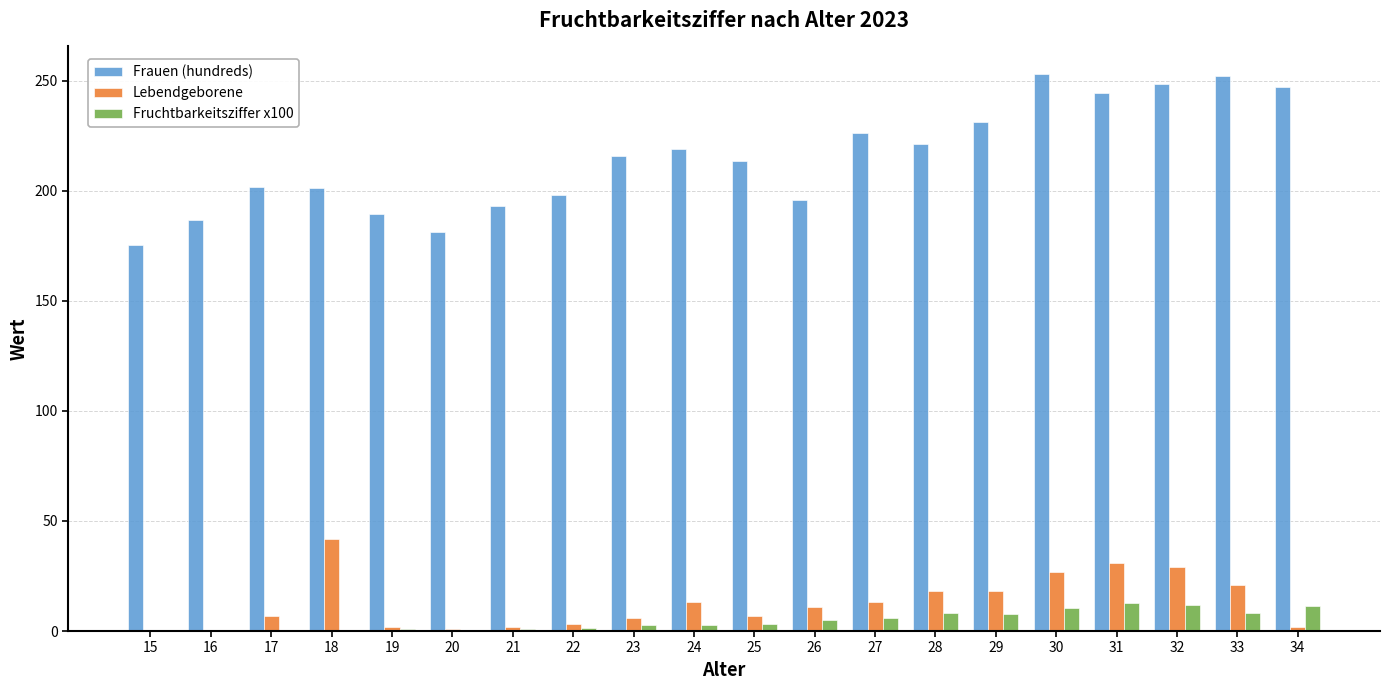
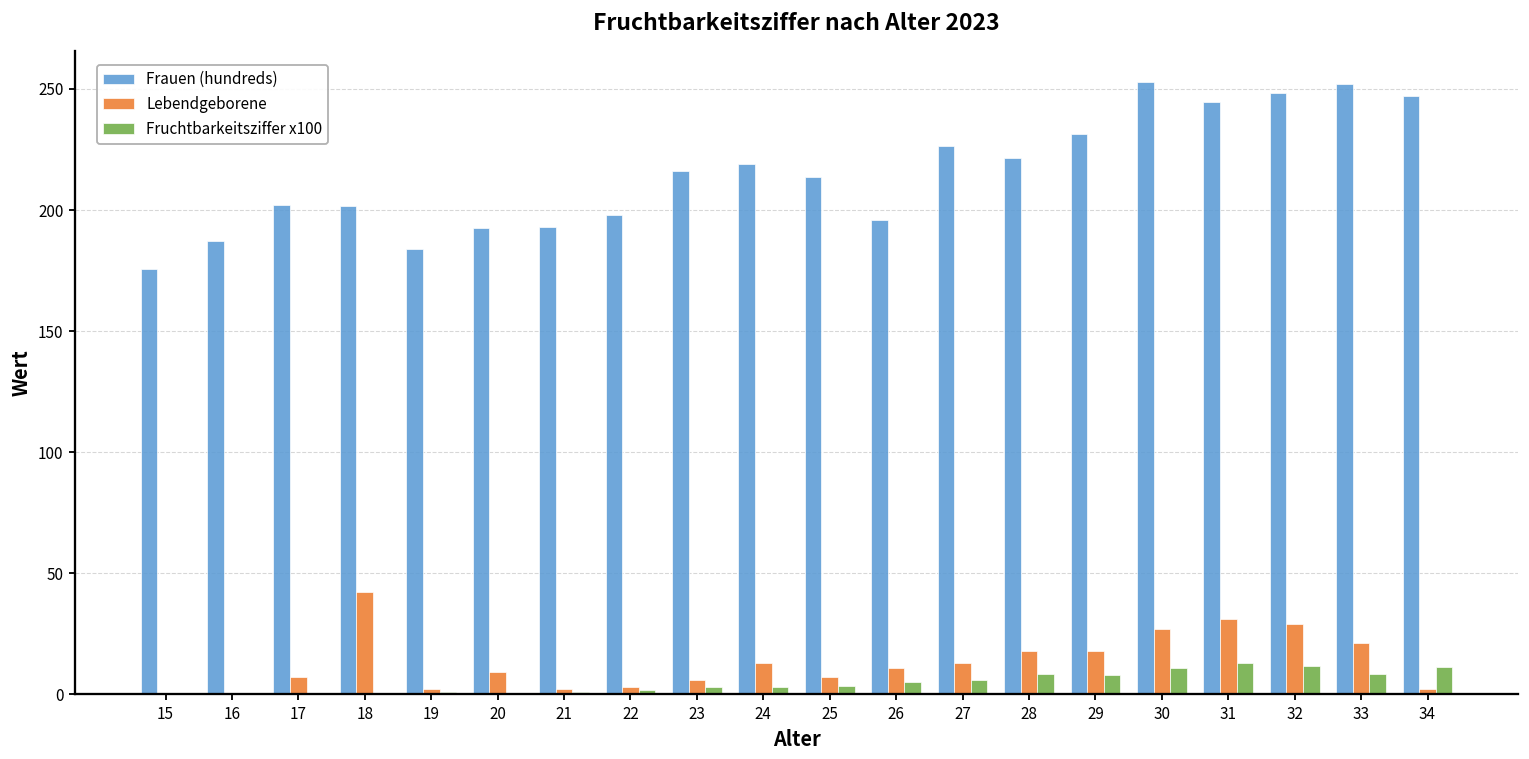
  {
    "Frauen (hundreds)": {
      "15": 176,
      "16": 187,
      "17": 202,
      "18": 202,
-     "19": 190,
-     "20": 181,
+     "19": 184,
+     "20": 193,
      "21": 193,
      "22": 198,
      "23": 216,
      "24": 219,
      "25": 214,
      "26": 196,
      "27": 227,
      "28": 222,
      "29": 232,
      "30": 253,
      "31": 245,
      "32": 249,
      "33": 252,
      "34": 247
    },
    "Lebendgeborene": {
      "15": 0,
      "16": 0,
      "17": 7,
      "18": 42,
      "19": 2,
-     "20": 1,
+     "20": 9,
      "21": 2,
      "22": 3,
      "23": 6,
      "24": 13,
      "25": 7,
      "26": 11,
      "27": 13,
      "28": 18,
      "29": 18,
      "30": 27,
      "31": 31,
      "32": 29,
      "33": 21,
      "34": 2
    },
    "Fruchtbarkeitsziffer x100": {
      "15": 0,
      "16": 0,
      "17": 0,
      "18": 0,
      "22": 2,
      "23": 3,
      "24": 3,
      "25": 3,
      "26": 5,
      "27": 6,
      "28": 8,
      "29": 8,
      "30": 11,
      "31": 13,
      "32": 12,
      "33": 8,
      "34": 11
    }
  }
